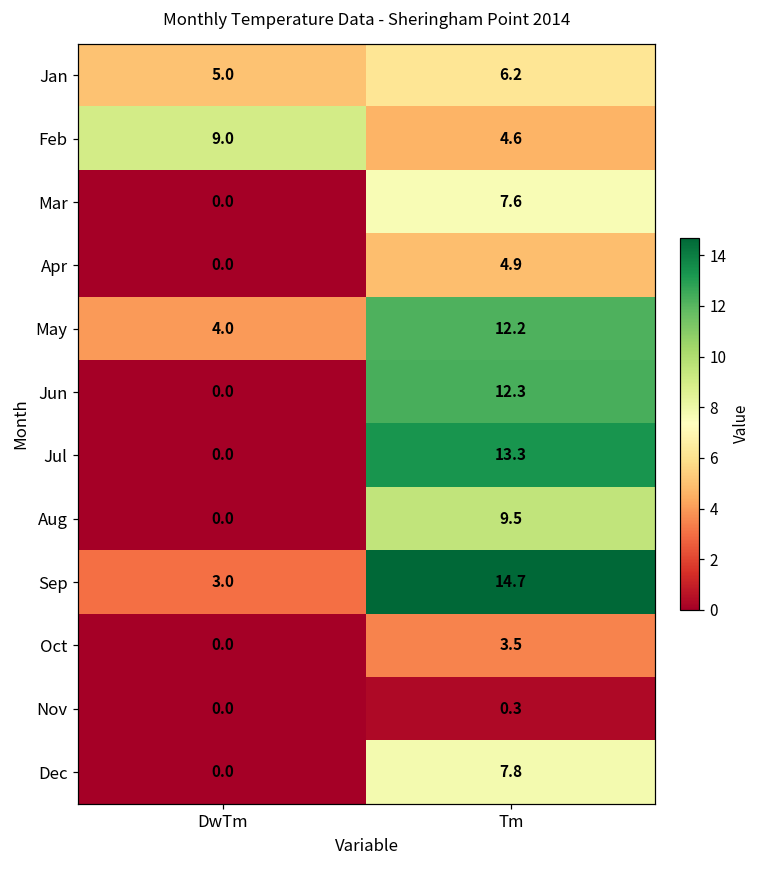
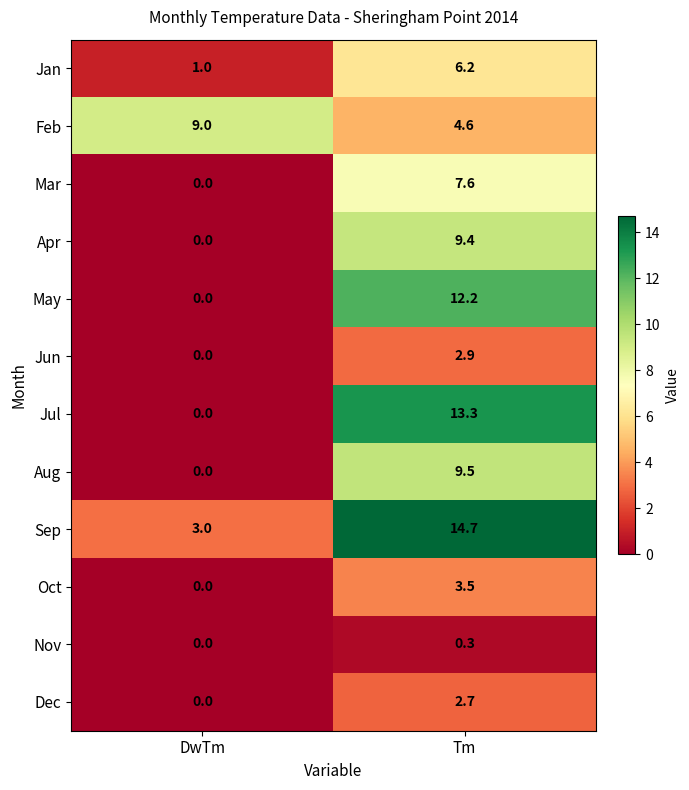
  {
    "Jan": {
-     "DwTm": 5.0,
+     "DwTm": 1.0,
      "Tm": 6.2
    },
    "Feb": {
      "DwTm": 9.0,
      "Tm": 4.6
    },
    "Mar": {
      "DwTm": 0.0,
      "Tm": 7.6
    },
    "Apr": {
      "DwTm": 0.0,
-     "Tm": 4.9
+     "Tm": 9.4
    },
    "May": {
-     "DwTm": 4.0,
+     "DwTm": 0.0,
      "Tm": 12.2
    },
    "Jun": {
      "DwTm": 0.0,
-     "Tm": 12.3
+     "Tm": 2.9
    },
    "Jul": {
      "DwTm": 0.0,
      "Tm": 13.3
    },
    "Aug": {
      "DwTm": 0.0,
      "Tm": 9.5
    },
    "Sep": {
      "DwTm": 3.0,
      "Tm": 14.7
    },
    "Oct": {
      "DwTm": 0.0,
      "Tm": 3.5
    },
    "Nov": {
      "DwTm": 0.0,
      "Tm": 0.3
    },
    "Dec": {
      "DwTm": 0.0,
-     "Tm": 7.8
+     "Tm": 2.7
    }
  }
